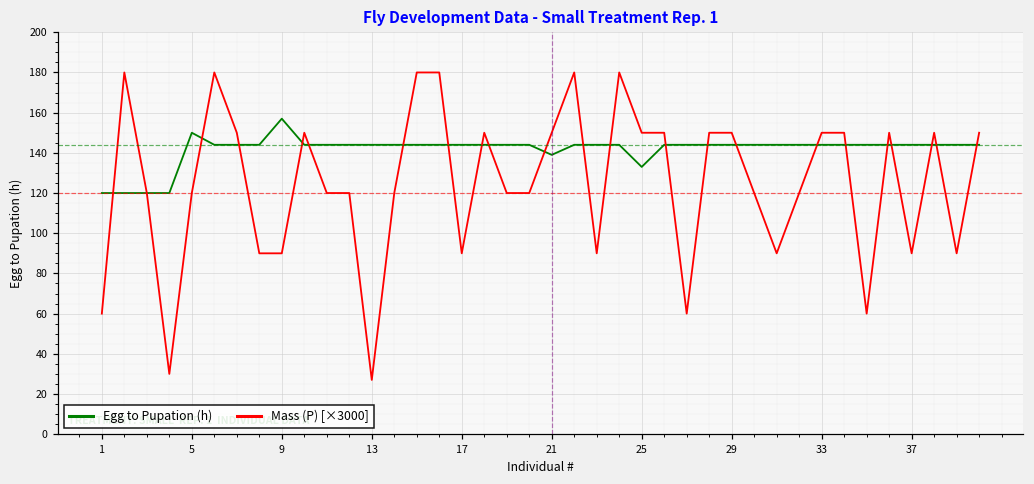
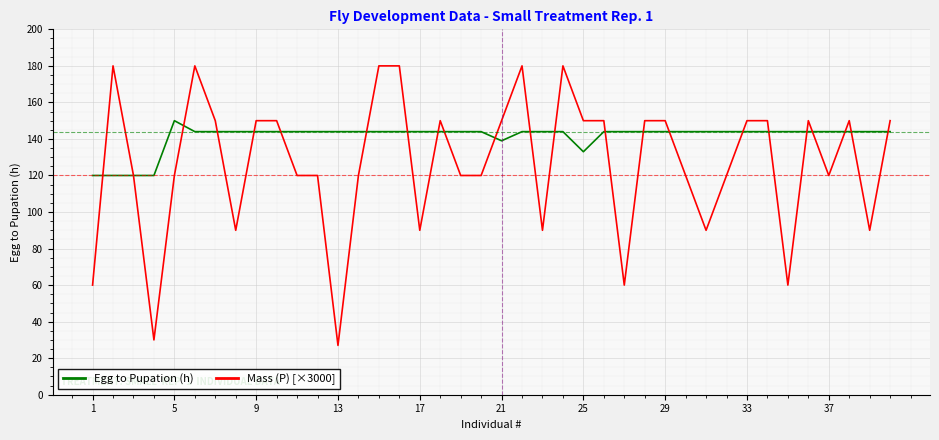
  {
    "Egg to Pupation (h)": {
      "1": 120,
      "5": 150,
-     "9": 157,
+     "9": 144,
      "13": 144,
      "17": 144,
      "21": 139,
      "25": 133,
      "29": 144,
      "33": 144,
      "37": 144
    },
    "Mass (P) [×3000]": {
      "1": 60,
      "5": 120,
-     "9": 90,
+     "9": 150,
      "13": 27,
      "17": 90,
      "21": 150,
      "25": 150,
      "29": 150,
      "33": 150,
-     "37": 90
+     "37": 120
    }
  }
